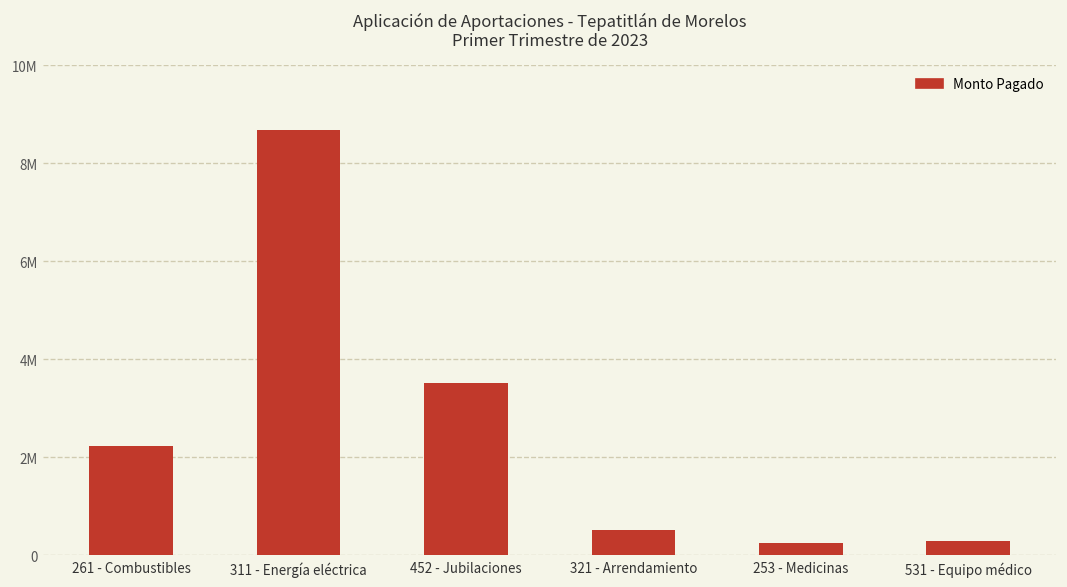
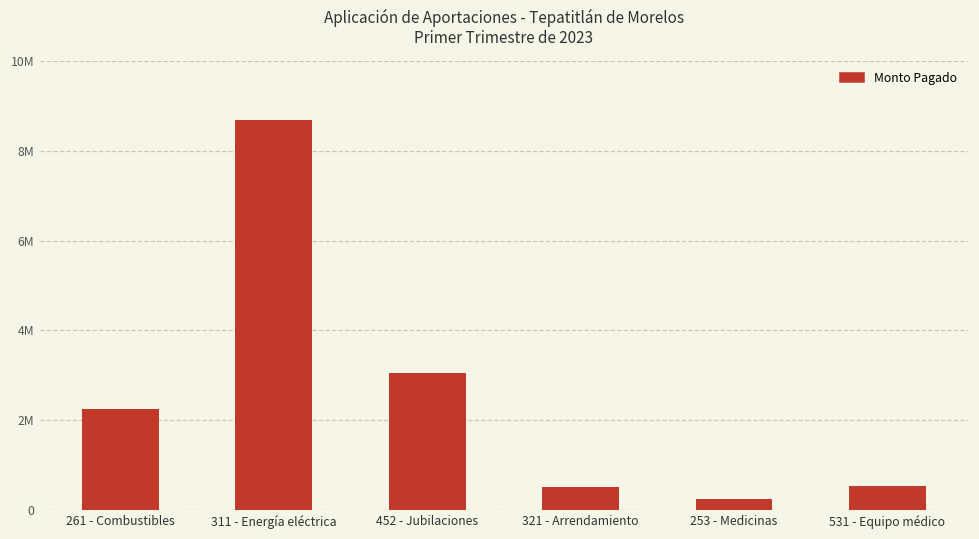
  {
    "261 - Combustibles": 2200000,
    "311 - Energía eléctrica": 8700000,
-   "452 - Jubilaciones": 3500000,
+   "452 - Jubilaciones": 3100000,
    "321 - Arrendamiento": 500000,
    "253 - Medicinas": 300000,
-   "531 - Equipo médico": 300000
+   "531 - Equipo médico": 500000
  }
